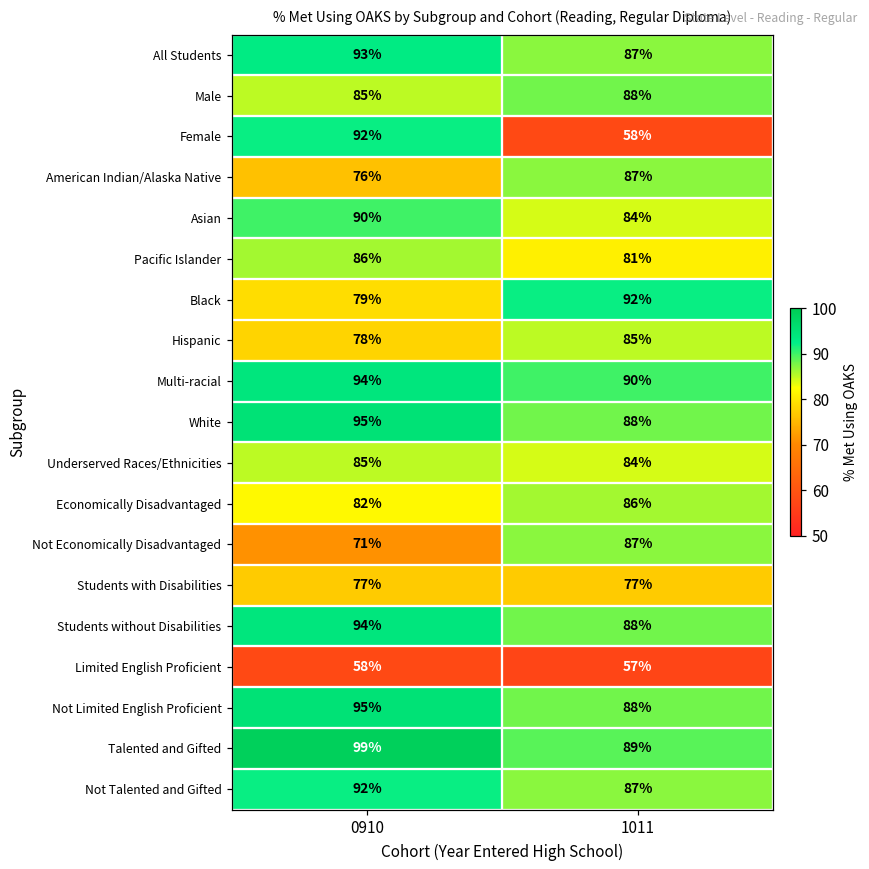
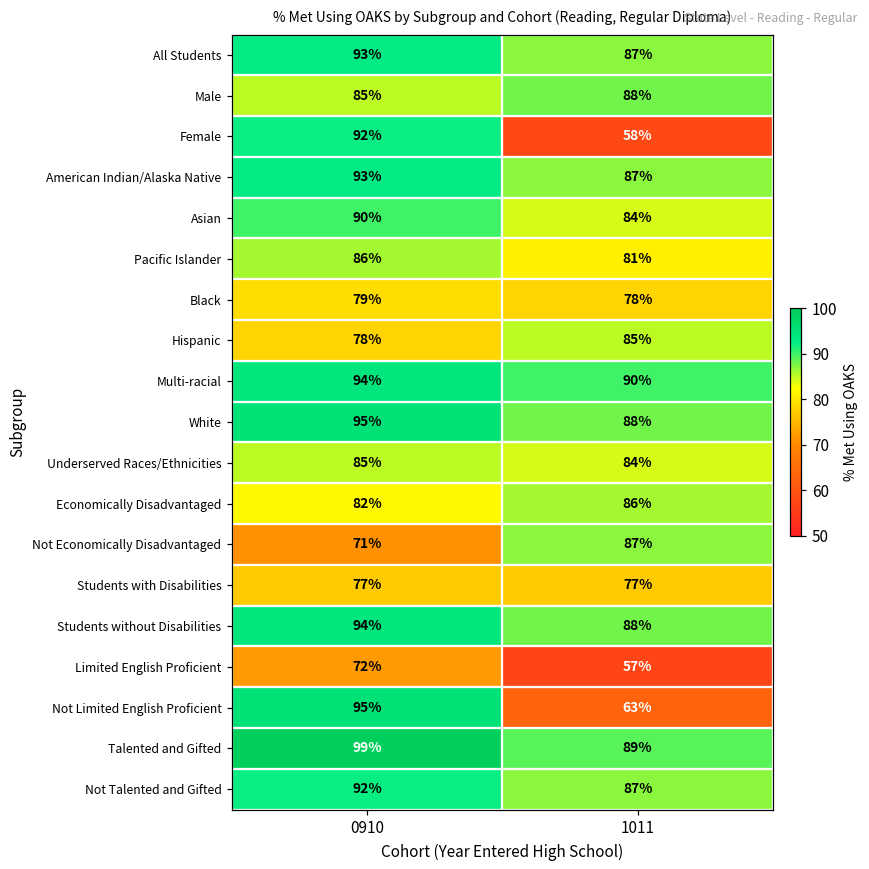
  {
    "All Students": {
      "0910": "93%",
      "1011": "87%"
    },
    "Male": {
      "0910": "85%",
      "1011": "88%"
    },
    "Female": {
      "0910": "92%",
      "1011": "58%"
    },
    "American Indian/Alaska Native": {
-     "0910": "76%",
+     "0910": "93%",
      "1011": "87%"
    },
    "Asian": {
      "0910": "90%",
      "1011": "84%"
    },
    "Pacific Islander": {
      "0910": "86%",
      "1011": "81%"
    },
    "Black": {
      "0910": "79%",
-     "1011": "92%"
+     "1011": "78%"
    },
    "Hispanic": {
      "0910": "78%",
      "1011": "85%"
    },
    "Multi-racial": {
      "0910": "94%",
      "1011": "90%"
    },
    "White": {
      "0910": "95%",
      "1011": "88%"
    },
    "Underserved Races/Ethnicities": {
      "0910": "85%",
      "1011": "84%"
    },
    "Economically Disadvantaged": {
      "0910": "82%",
      "1011": "86%"
    },
    "Not Economically Disadvantaged": {
      "0910": "71%",
      "1011": "87%"
    },
    "Students with Disabilities": {
      "0910": "77%",
      "1011": "77%"
    },
    "Students without Disabilities": {
      "0910": "94%",
      "1011": "88%"
    },
    "Limited English Proficient": {
-     "0910": "58%",
+     "0910": "72%",
      "1011": "57%"
    },
    "Not Limited English Proficient": {
      "0910": "95%",
-     "1011": "88%"
+     "1011": "63%"
    },
    "Talented and Gifted": {
      "0910": "99%",
      "1011": "89%"
    },
    "Not Talented and Gifted": {
      "0910": "92%",
      "1011": "87%"
    }
  }
